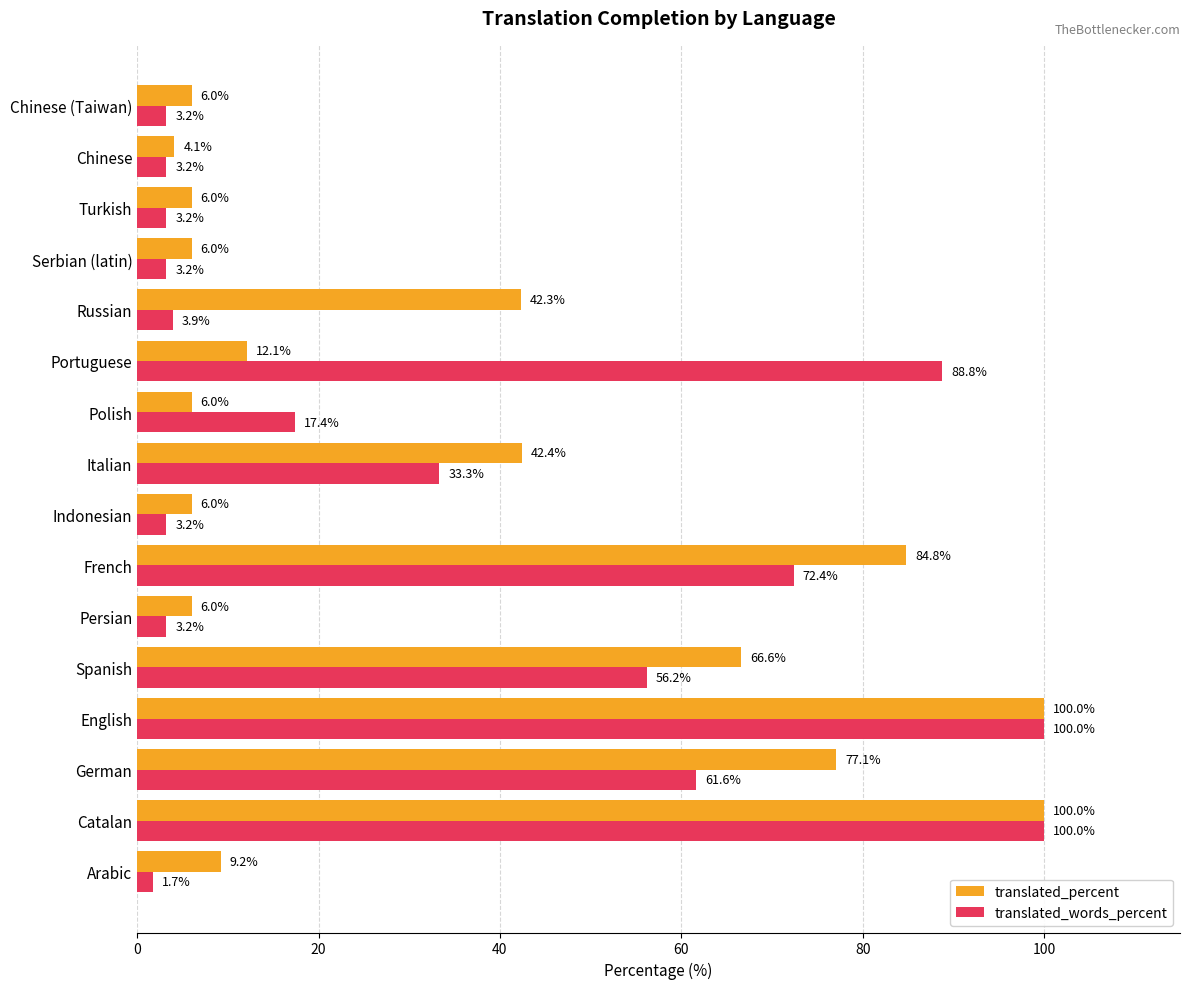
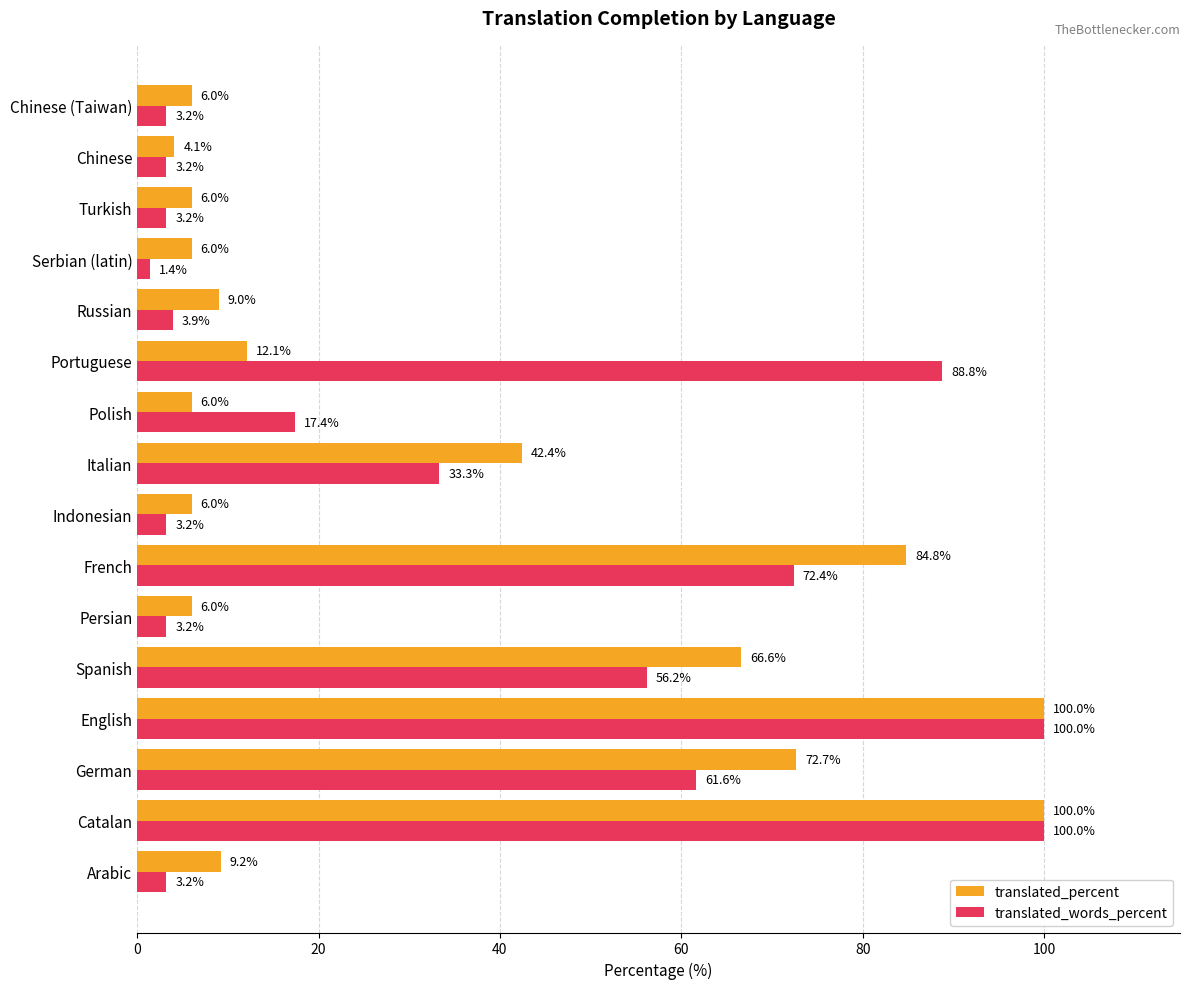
  {
    "translated_percent": {
      "Chinese (Taiwan)": "6.0%",
      "Chinese": "4.1%",
      "Turkish": "6.0%",
      "Serbian (latin)": "6.0%",
-     "Russian": "42.3%",
+     "Russian": "9.0%",
      "Portuguese": "12.1%",
      "Polish": "6.0%",
      "Italian": "42.4%",
      "Indonesian": "6.0%",
      "French": "84.8%",
      "Persian": "6.0%",
      "Spanish": "66.6%",
      "English": "100.0%",
-     "German": "77.1%",
+     "German": "72.7%",
      "Catalan": "100.0%",
      "Arabic": "9.2%"
    },
    "translated_words_percent": {
      "Chinese (Taiwan)": "3.2%",
      "Chinese": "3.2%",
      "Turkish": "3.2%",
-     "Serbian (latin)": "3.2%",
+     "Serbian (latin)": "1.4%",
      "Russian": "3.9%",
      "Portuguese": "88.8%",
      "Polish": "17.4%",
      "Italian": "33.3%",
      "Indonesian": "3.2%",
      "French": "72.4%",
      "Persian": "3.2%",
      "Spanish": "56.2%",
      "English": "100.0%",
      "German": "61.6%",
      "Catalan": "100.0%",
-     "Arabic": "1.7%"
+     "Arabic": "3.2%"
    }
  }
